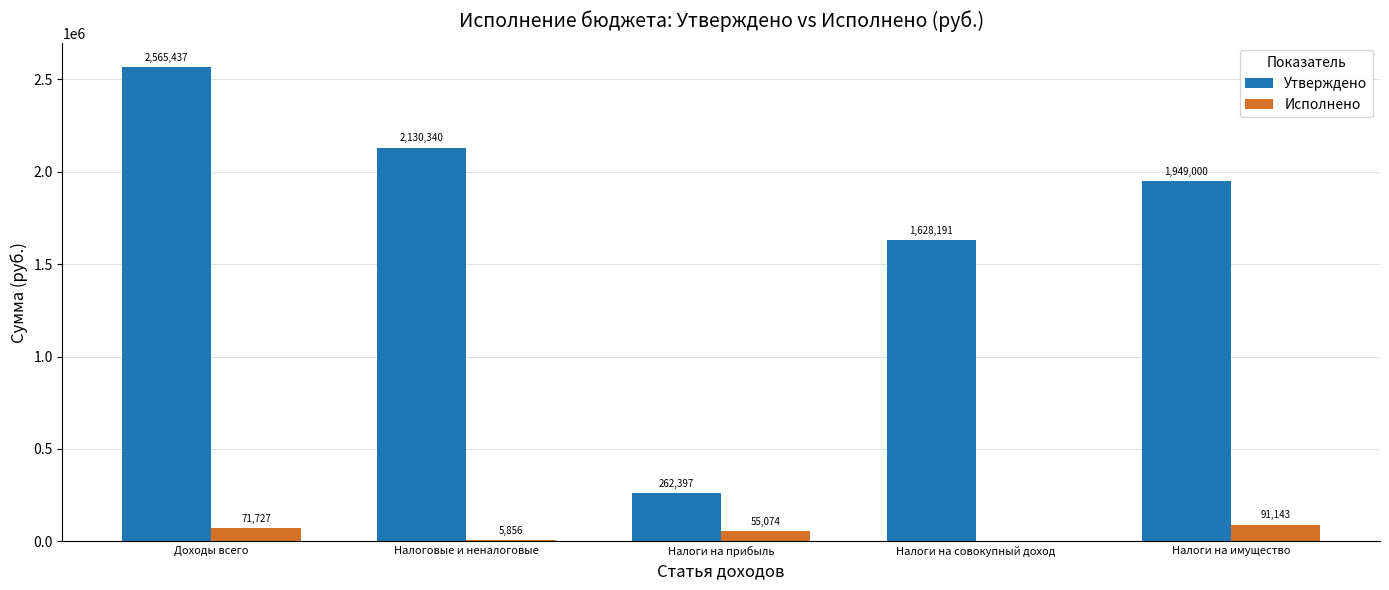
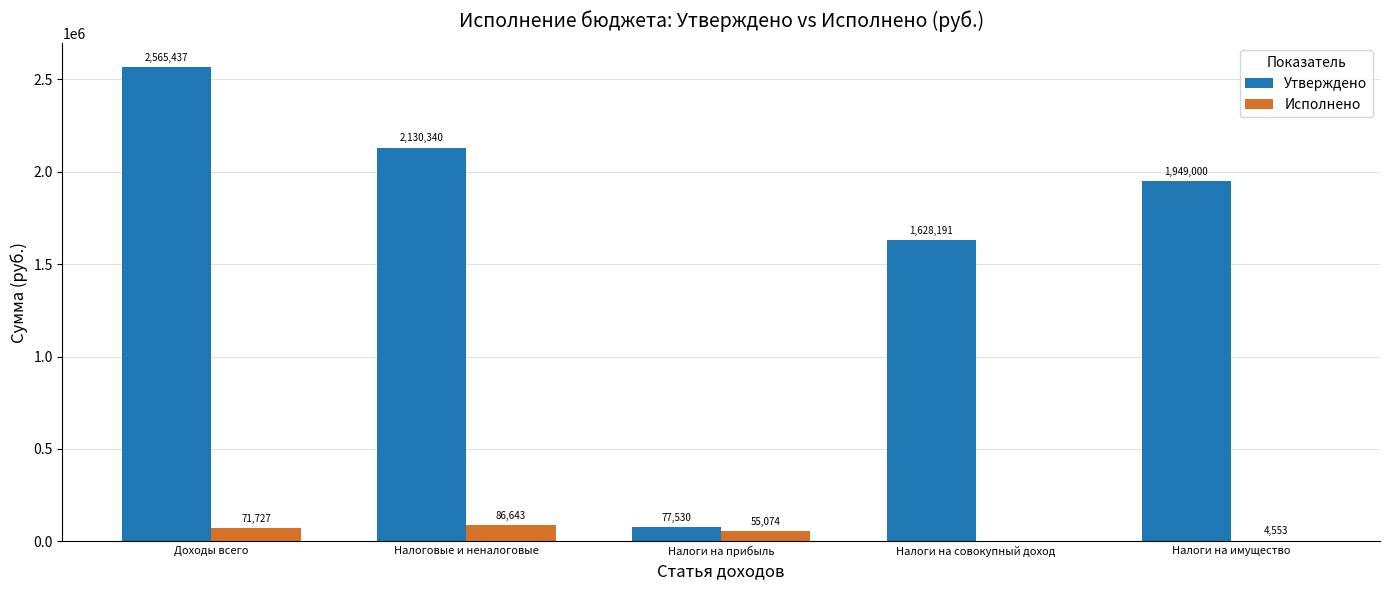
  {
    "Утверждено": {
      "Доходы всего": "2,565,437",
      "Налоговые и неналоговые": "2,130,340",
-     "Налоги на прибыль": "262,397",
+     "Налоги на прибыль": "77,530",
      "Налоги на совокупный доход": "1,628,191",
      "Налоги на имущество": "1,949,000"
    },
    "Исполнено": {
      "Доходы всего": "71,727",
-     "Налоговые и неналоговые": "5,856",
+     "Налоговые и неналоговые": "86,643",
      "Налоги на прибыль": "55,074",
-     "Налоги на имущество": "91,143"
+     "Налоги на имущество": "4,553"
    }
  }
